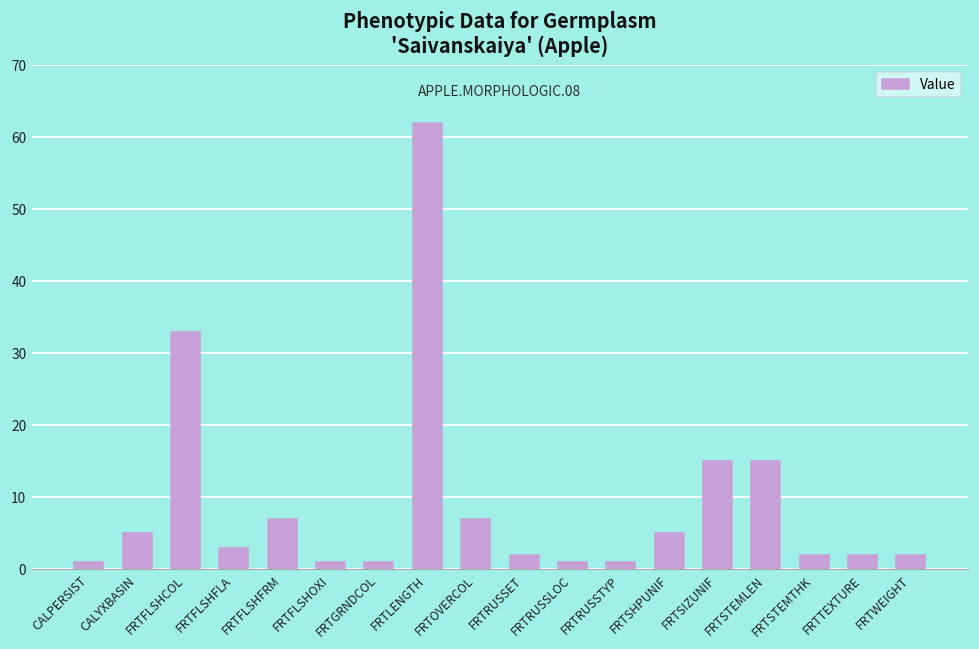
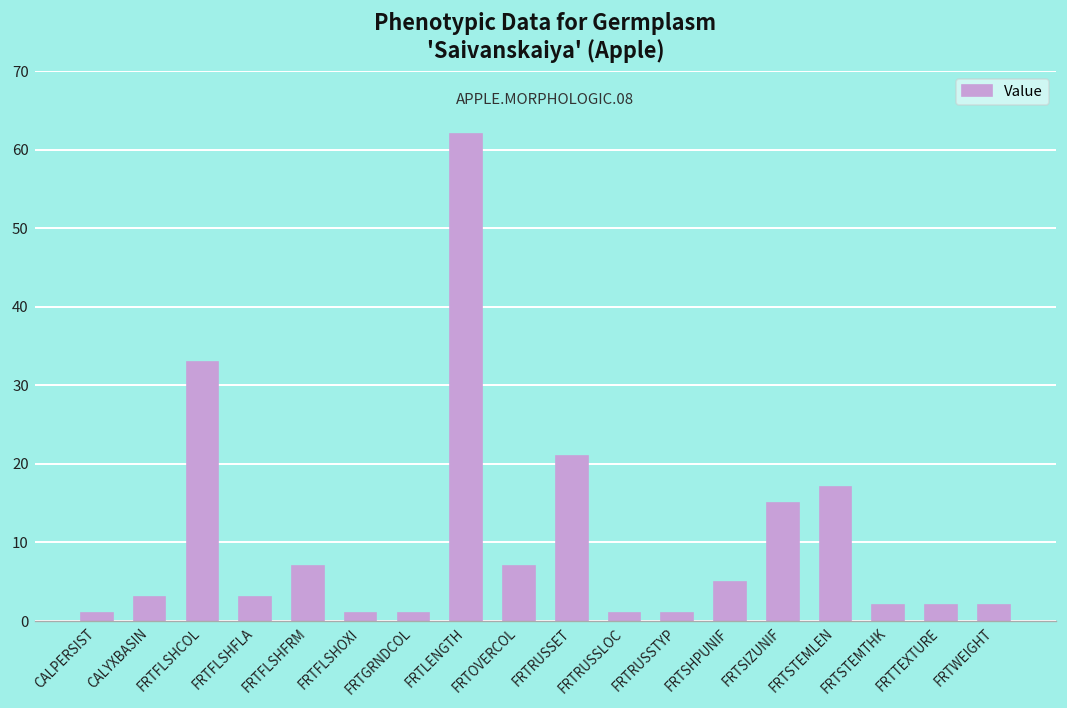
  {
    "CALPERSIST": 1,
-   "CALYXBASIN": 5,
+   "CALYXBASIN": 3,
    "FRTFLSHCOL": 33,
    "FRTFLSHFLA": 3,
    "FRTFLSHFRM": 7,
    "FRTFLSHOXI": 1,
    "FRTGRNDCOL": 1,
    "FRTOVERCOL": 7,
-   "FRTRUSSET": 2,
+   "FRTRUSSET": 21,
    "FRTRUSSLOC": 1,
    "FRTRUSSTYP": 1,
    "FRTSHPUNIF": 5,
    "FRTSIZUNIF": 15,
-   "FRTSTEMLEN": 15,
+   "FRTSTEMLEN": 17,
    "FRTSTEMTHK": 2,
    "FRTTEXTURE": 2,
    "FRTWEIGHT": 2
  }
